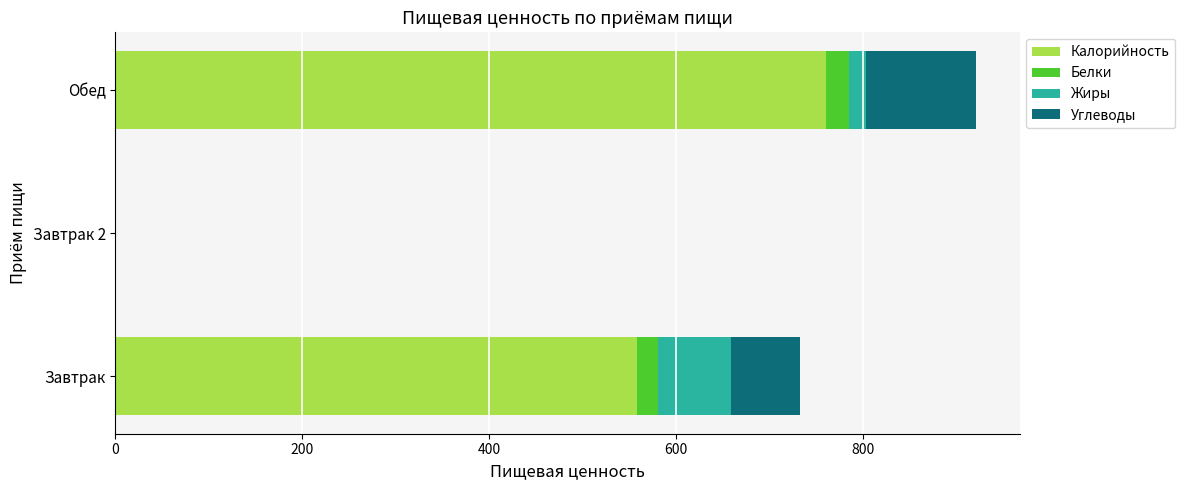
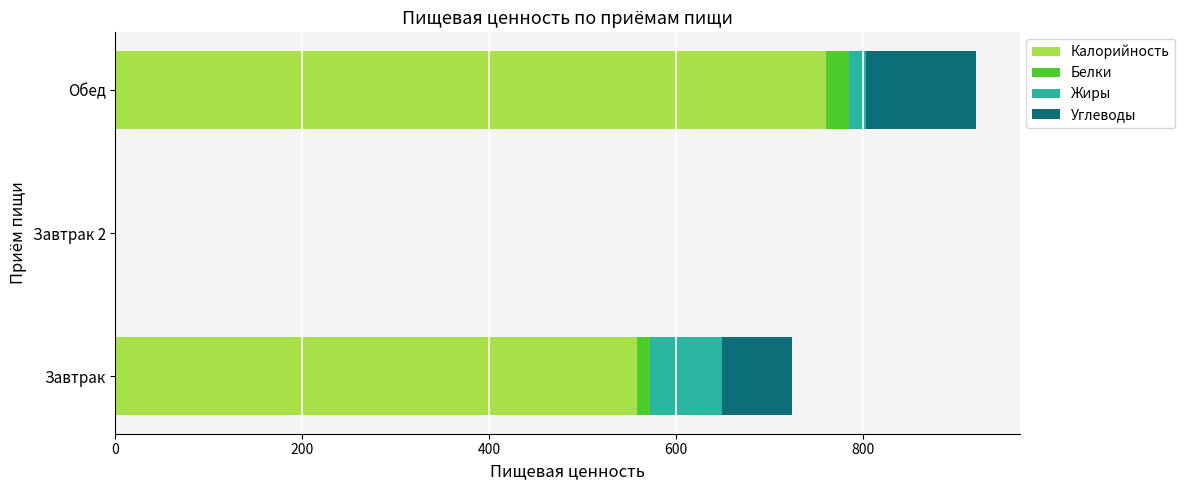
  {
    "Калорийность": {
      "Обед": 760,
      "Завтрак 2": 0,
      "Завтрак": 560
    },
    "Белки": {
      "Обед": 30,
      "Завтрак 2": 0,
-     "Завтрак": 20
+     "Завтрак": 10
    },
    "Жиры": {
      "Обед": 20,
      "Завтрак 2": 0,
      "Завтрак": 80
    },
    "Углеводы": {
      "Обед": 120,
      "Завтрак 2": 0,
      "Завтрак": 70
    }
  }
